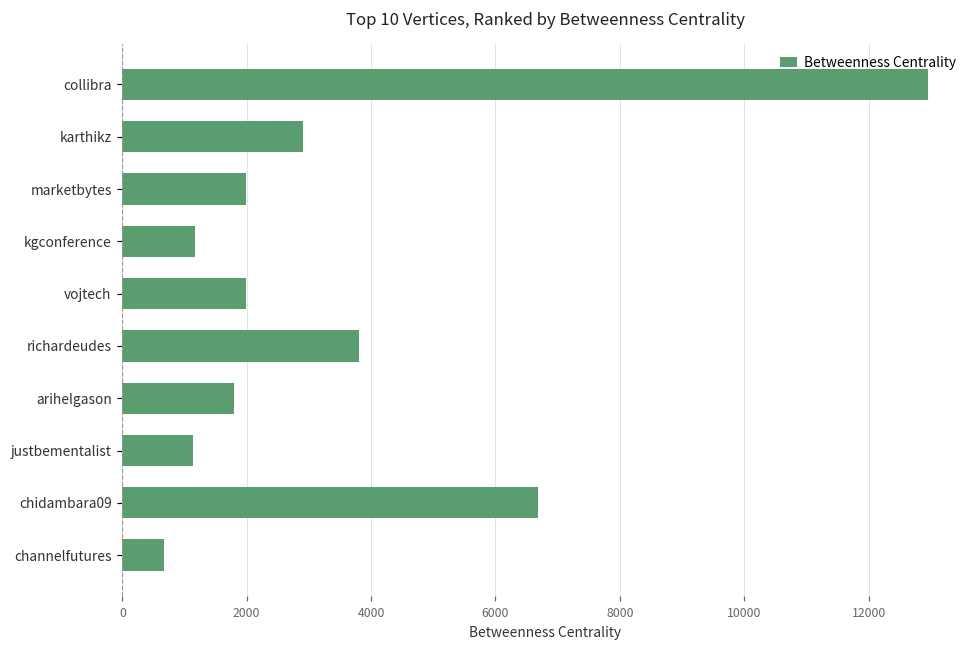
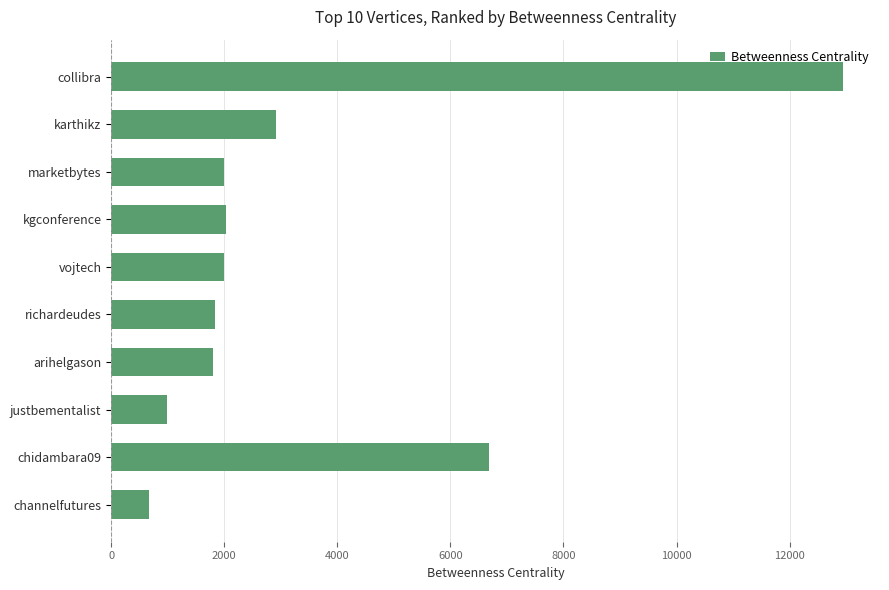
  {
    "collibra": 13000,
    "karthikz": 2900,
    "marketbytes": 2000,
-   "kgconference": 1200,
+   "kgconference": 2000,
    "vojtech": 2000,
-   "richardeudes": 3800,
+   "richardeudes": 1800,
    "arihelgason": 1800,
-   "justbementalist": 1100,
+   "justbementalist": 1000,
    "chidambara09": 6700,
    "channelfutures": 700
  }
